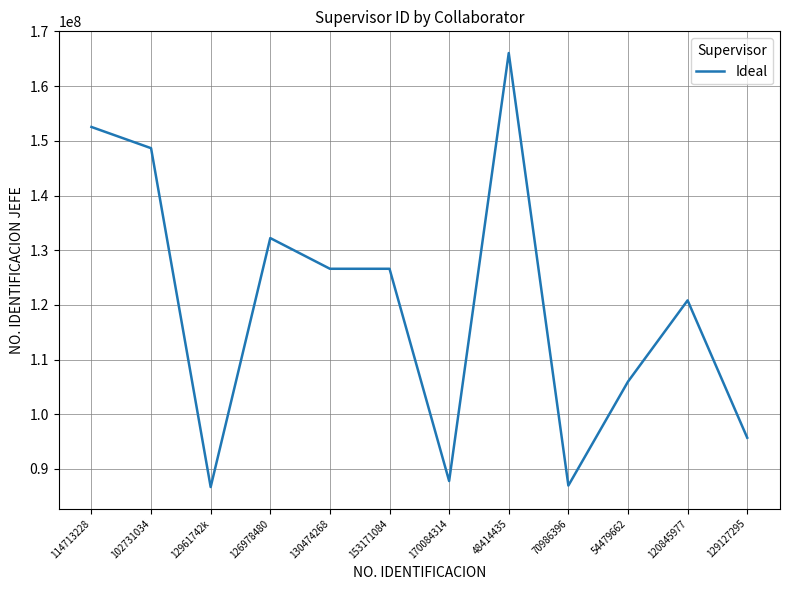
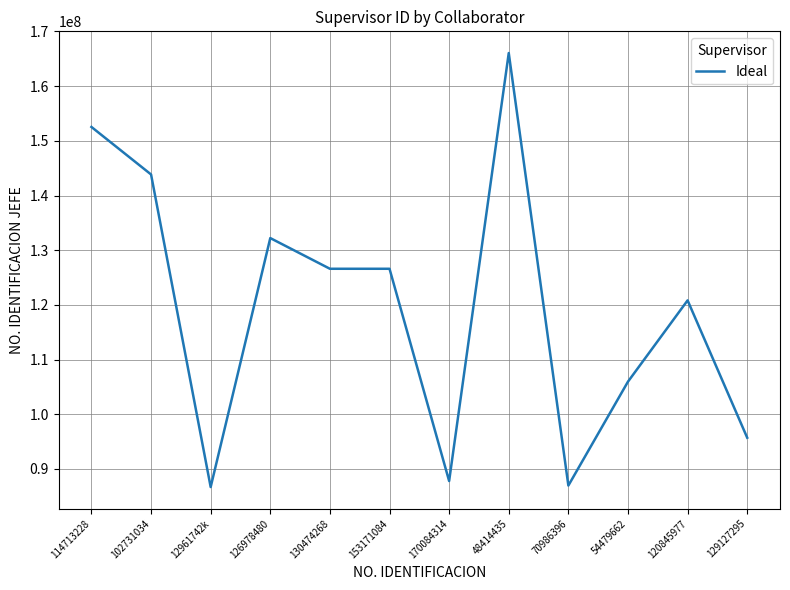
  {
    "114713228": 153000000,
-   "102731034": 149000000,
+   "102731034": 144000000,
    "12961742k": 87000000,
    "126978480": 132000000,
    "130474268": 127000000,
    "153171084": 127000000,
    "170084314": 88000000,
    "48414435": 166000000,
    "70986396": 87000000,
    "54479662": 106000000,
    "120845977": 121000000,
    "129127295": 96000000
  }
